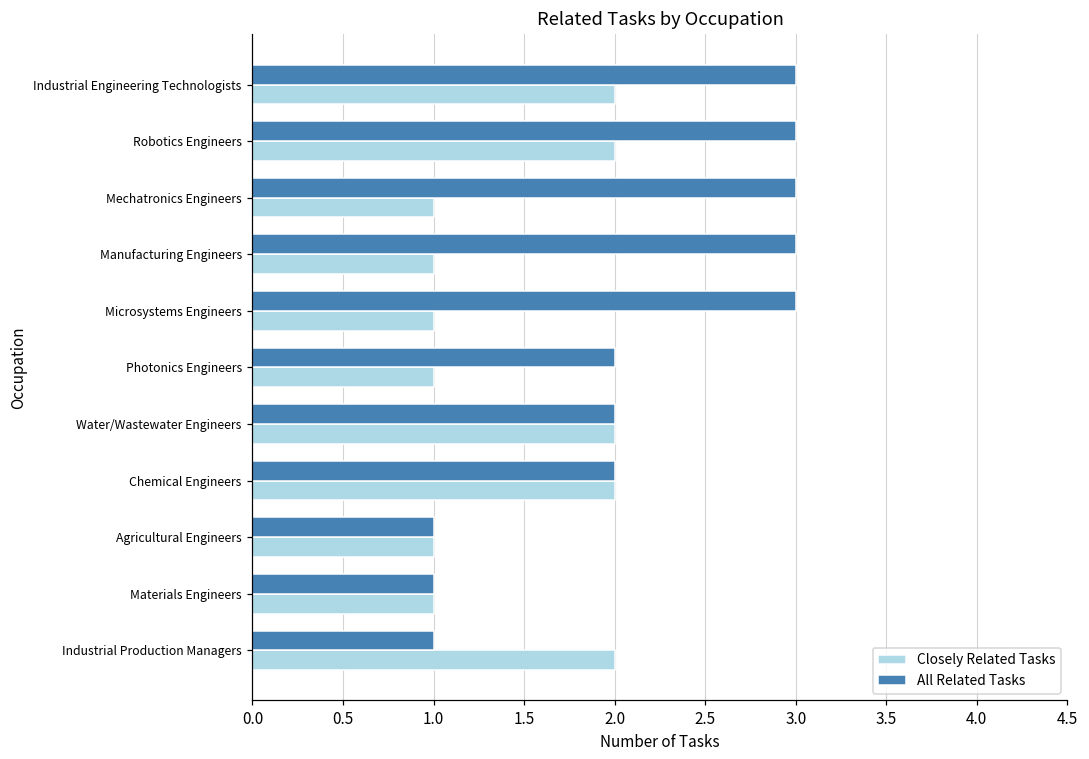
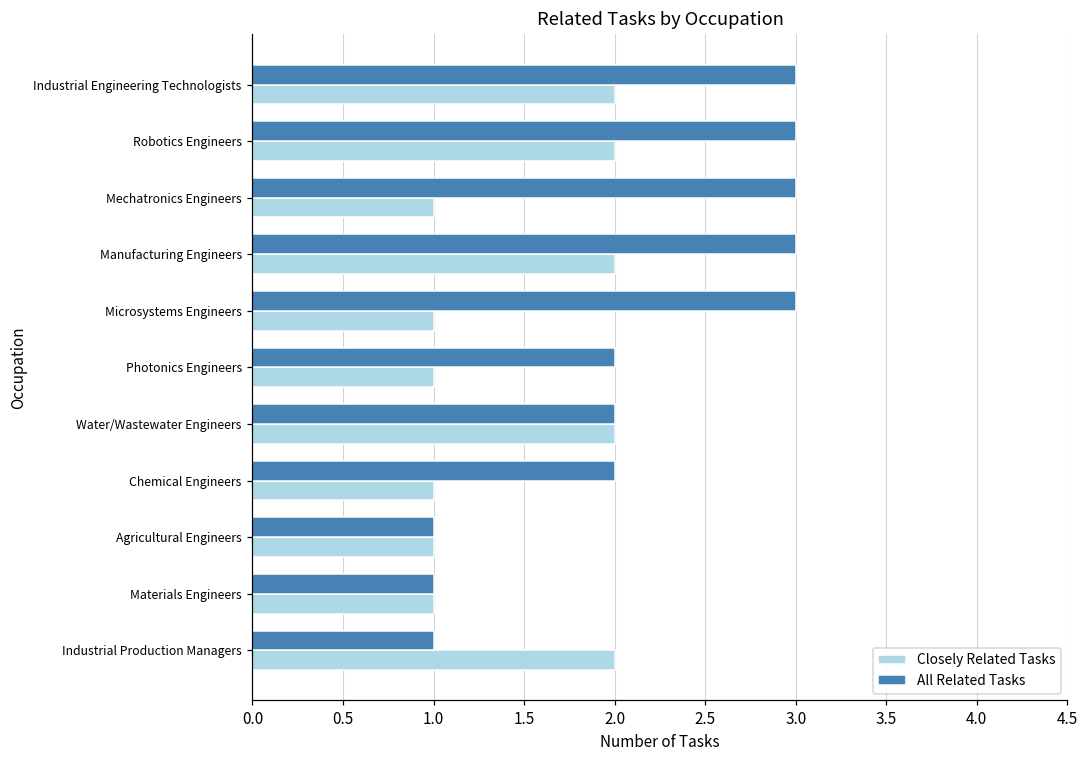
  {
    "Closely Related Tasks": {
      "Industrial Engineering Technologists": 2,
      "Robotics Engineers": 2,
      "Mechatronics Engineers": 1,
-     "Manufacturing Engineers": 1,
+     "Manufacturing Engineers": 2,
      "Microsystems Engineers": 1,
      "Photonics Engineers": 1,
      "Water/Wastewater Engineers": 2,
-     "Chemical Engineers": 2,
+     "Chemical Engineers": 1,
      "Agricultural Engineers": 1,
      "Materials Engineers": 1,
      "Industrial Production Managers": 2
    },
    "All Related Tasks": {
      "Industrial Engineering Technologists": 3,
      "Robotics Engineers": 3,
      "Mechatronics Engineers": 3,
      "Manufacturing Engineers": 3,
      "Microsystems Engineers": 3,
      "Photonics Engineers": 2,
      "Water/Wastewater Engineers": 2,
      "Chemical Engineers": 2,
      "Agricultural Engineers": 1,
      "Materials Engineers": 1,
      "Industrial Production Managers": 1
    }
  }
